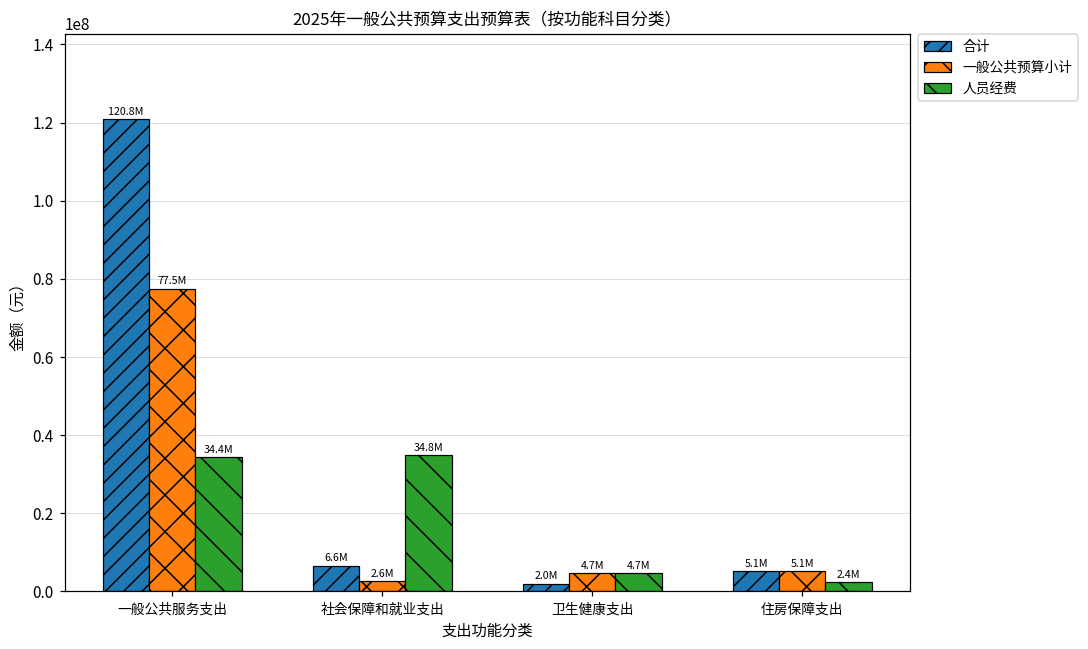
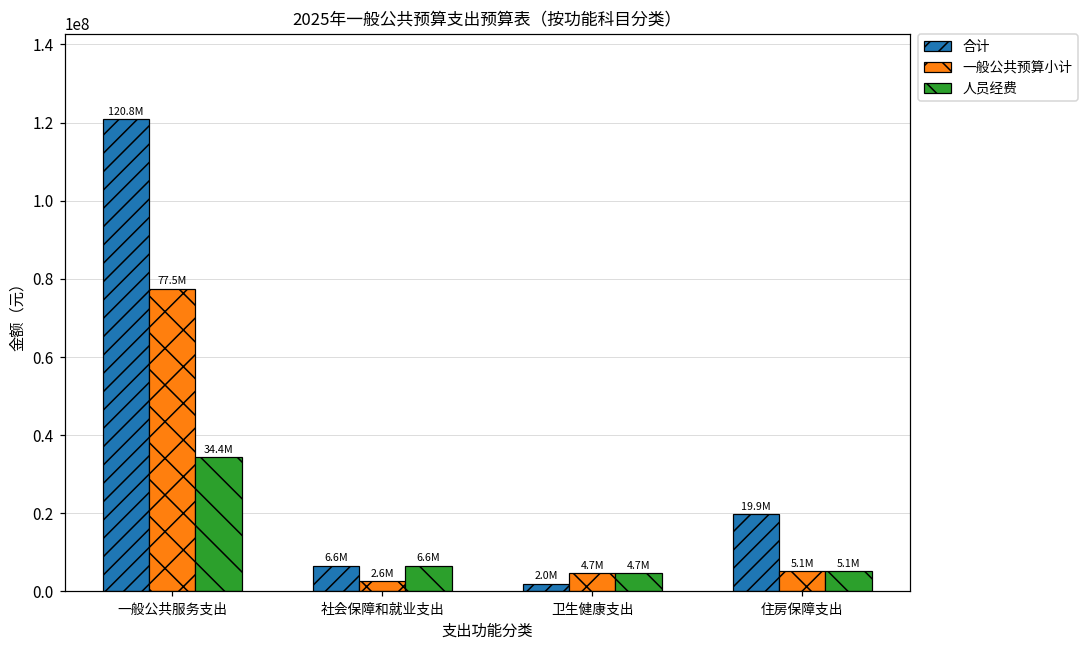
  {
    "合计": {
      "一般公共服务支出": "120.8M",
      "社会保障和就业支出": "6.6M",
      "卫生健康支出": "2.0M",
-     "住房保障支出": "5.1M"
+     "住房保障支出": "19.9M"
    },
    "一般公共预算小计": {
      "一般公共服务支出": "77.5M",
      "社会保障和就业支出": "2.6M",
      "卫生健康支出": "4.7M",
      "住房保障支出": "5.1M"
    },
    "人员经费": {
      "一般公共服务支出": "34.4M",
-     "社会保障和就业支出": "34.8M",
+     "社会保障和就业支出": "6.6M",
      "卫生健康支出": "4.7M",
-     "住房保障支出": "2.4M"
+     "住房保障支出": "5.1M"
    }
  }
